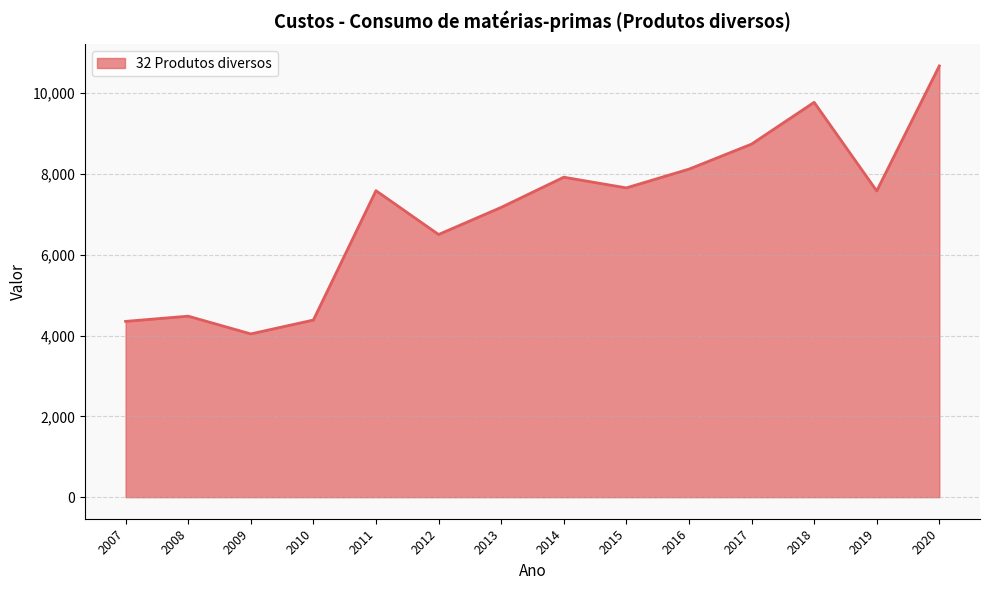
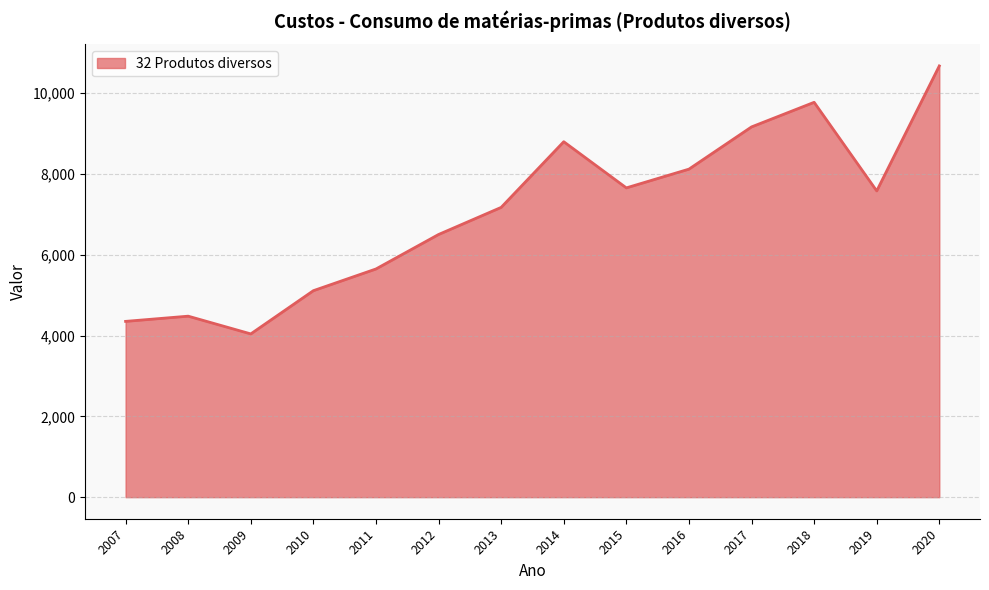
  {
    "2007": "4,400",
    "2008": "4,500",
    "2009": "4,000",
-   "2010": "4,400",
-   "2011": "7,600",
+   "2010": "5,100",
+   "2011": "5,600",
    "2012": "6,500",
    "2013": "7,200",
-   "2014": "7,900",
+   "2014": "8,800",
    "2015": "7,700",
    "2016": "8,100",
-   "2017": "8,700",
+   "2017": "9,200",
    "2018": "9,800",
    "2019": "7,600",
    "2020": "10,700"
  }
